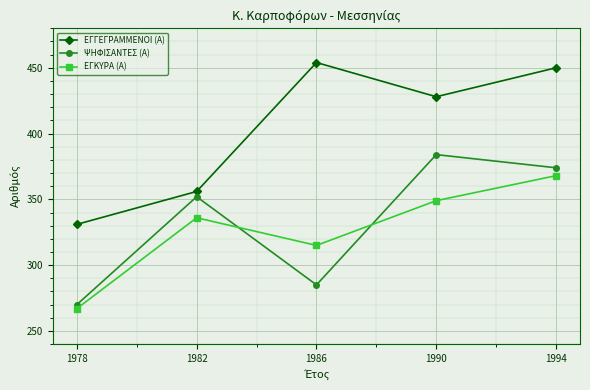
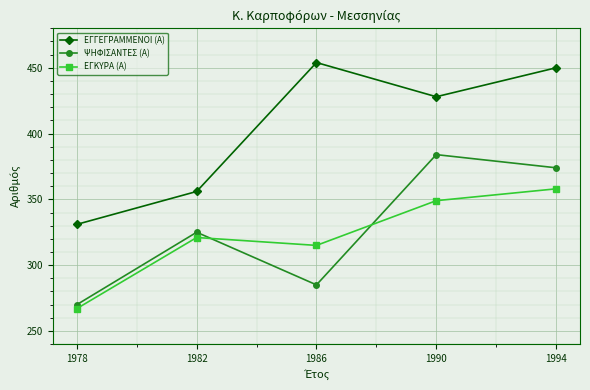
  {
    "ΕΓΓΕΓΡΑΜΜΕΝΟΙ (Α)": {
      "1978": 331,
      "1982": 356,
      "1986": 454,
      "1990": 428,
      "1994": 450
    },
    "ΨΗΦΙΣΑΝΤΕΣ (Α)": {
      "1978": 270,
-     "1982": 352,
+     "1982": 325,
      "1986": 285,
      "1990": 384,
      "1994": 374
    },
    "ΕΓΚΥΡΑ (Α)": {
      "1978": 267,
-     "1982": 336,
+     "1982": 321,
      "1986": 315,
      "1990": 349,
-     "1994": 368
+     "1994": 358
    }
  }
